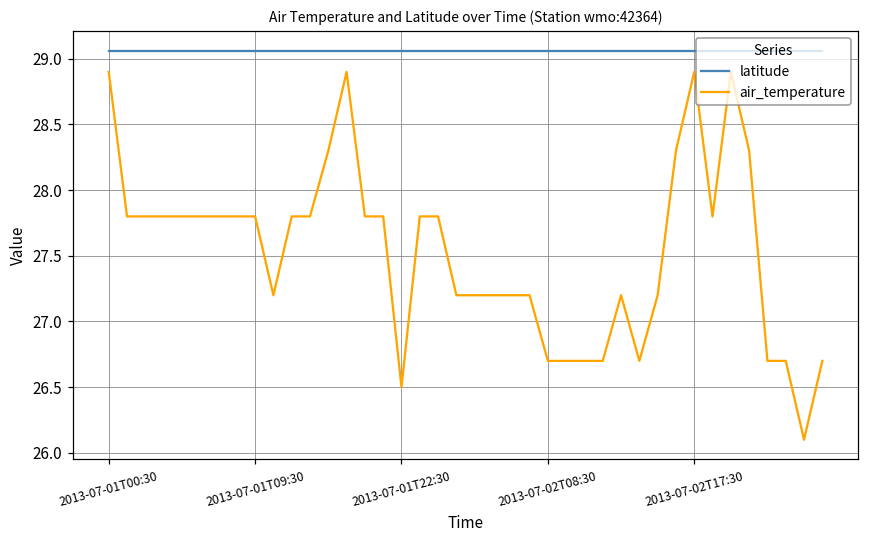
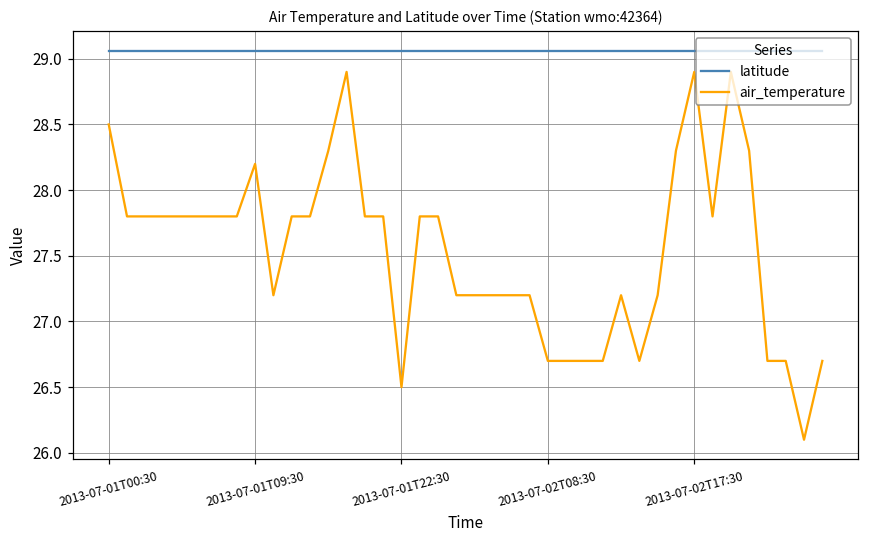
  {
    "latitude": {
      "2013-07-01T00:30": 29.06,
      "2013-07-01T09:30": 29.06,
      "2013-07-01T22:30": 29.06,
      "2013-07-02T08:30": 29.06,
      "2013-07-02T17:30": 29.06
    },
    "air_temperature": {
-     "2013-07-01T00:30": 28.9,
-     "2013-07-01T09:30": 27.8,
+     "2013-07-01T00:30": 28.5,
+     "2013-07-01T09:30": 28.2,
      "2013-07-01T22:30": 26.5,
      "2013-07-02T08:30": 26.7,
      "2013-07-02T17:30": 28.9
    }
  }
